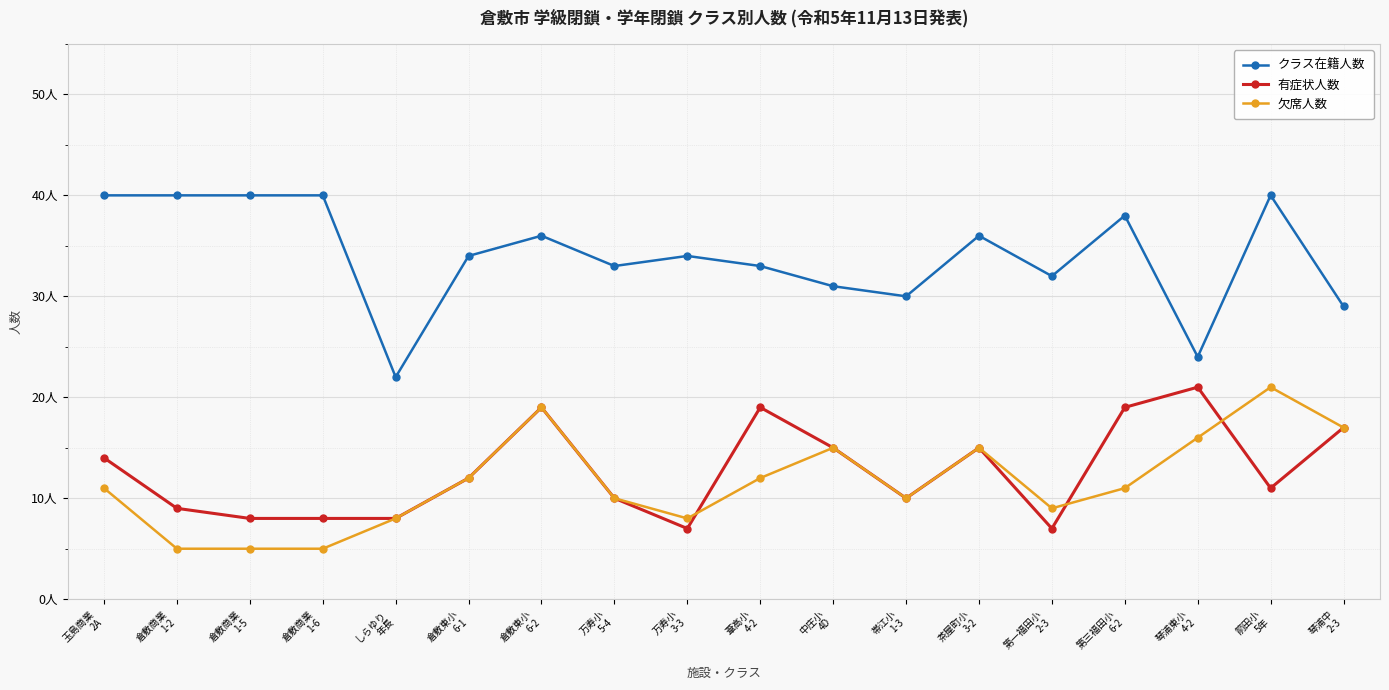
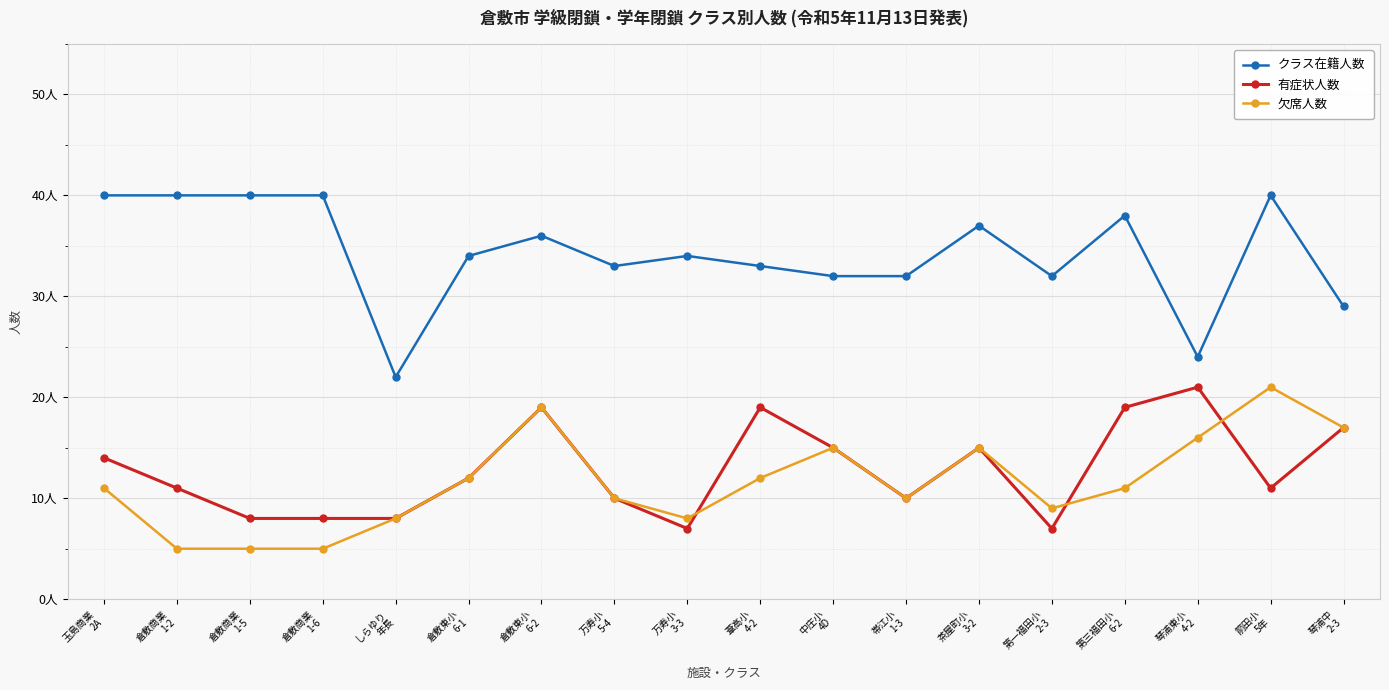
  {
    "クラス在籍人数": {
      "玉島商業 2A": "40人",
      "倉敷商業 1-2": "40人",
      "倉敷商業 1-5": "40人",
      "倉敷商業 1-6": "40人",
      "しらゆり 年長": "22人",
      "倉敷東小 6-1": "34人",
      "倉敷東小 6-2": "36人",
      "万寿小 5-4": "33人",
      "万寿小 3-3": "34人",
      "葦高小 4-2": "33人",
-     "中庄小 4D": "31人",
-     "帯江小 1-3": "30人",
-     "茶屋町小 3-2": "36人",
+     "中庄小 4D": "32人",
+     "帯江小 1-3": "32人",
+     "茶屋町小 3-2": "37人",
      "第一福田小 2-3": "32人",
      "第三福田小 6-2": "38人",
      "琴浦東小 4-2": "24人",
      "箭田小 5年": "40人",
      "琴浦中 2-3": "29人"
    },
    "有症状人数": {
      "玉島商業 2A": "14人",
-     "倉敷商業 1-2": "9人",
+     "倉敷商業 1-2": "11人",
      "倉敷商業 1-5": "8人",
      "倉敷商業 1-6": "8人",
      "万寿小 3-3": "7人",
      "葦高小 4-2": "19人",
      "第一福田小 2-3": "7人",
      "第三福田小 6-2": "19人",
      "琴浦東小 4-2": "21人",
      "箭田小 5年": "11人"
    },
    "欠席人数": {
      "玉島商業 2A": "11人",
      "倉敷商業 1-2": "5人",
      "倉敷商業 1-5": "5人",
      "倉敷商業 1-6": "5人",
      "万寿小 3-3": "8人",
      "葦高小 4-2": "12人",
      "第一福田小 2-3": "9人",
      "第三福田小 6-2": "11人",
      "琴浦東小 4-2": "16人",
      "箭田小 5年": "21人"
    }
  }
